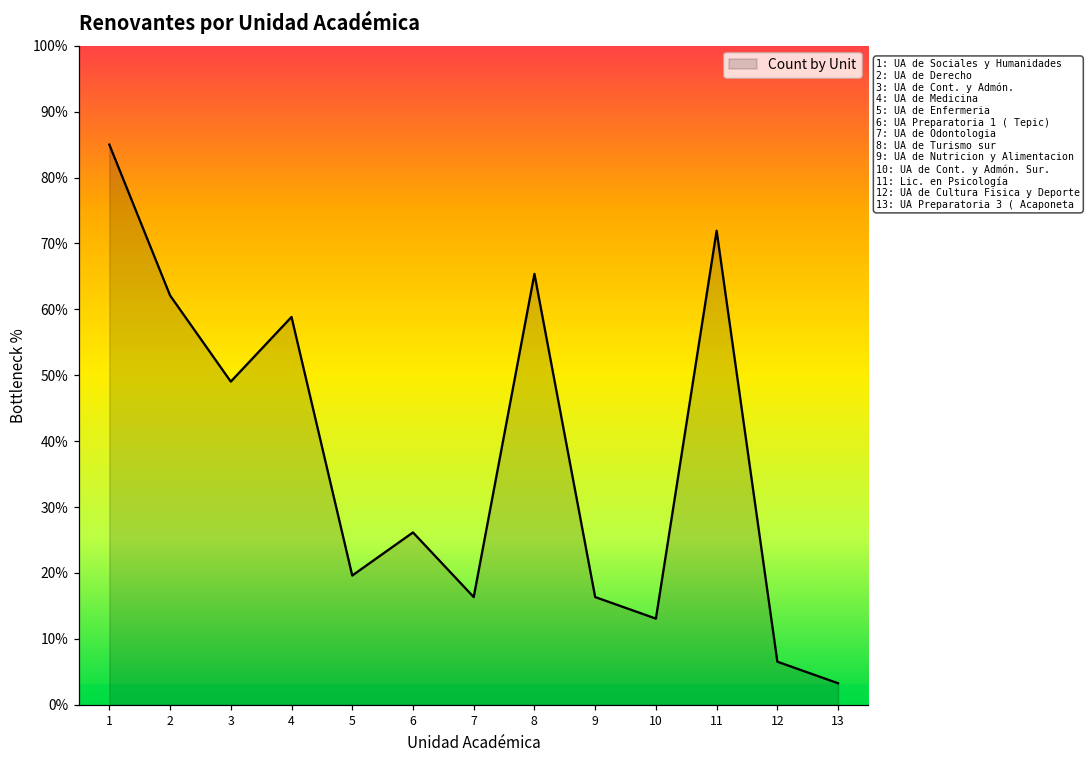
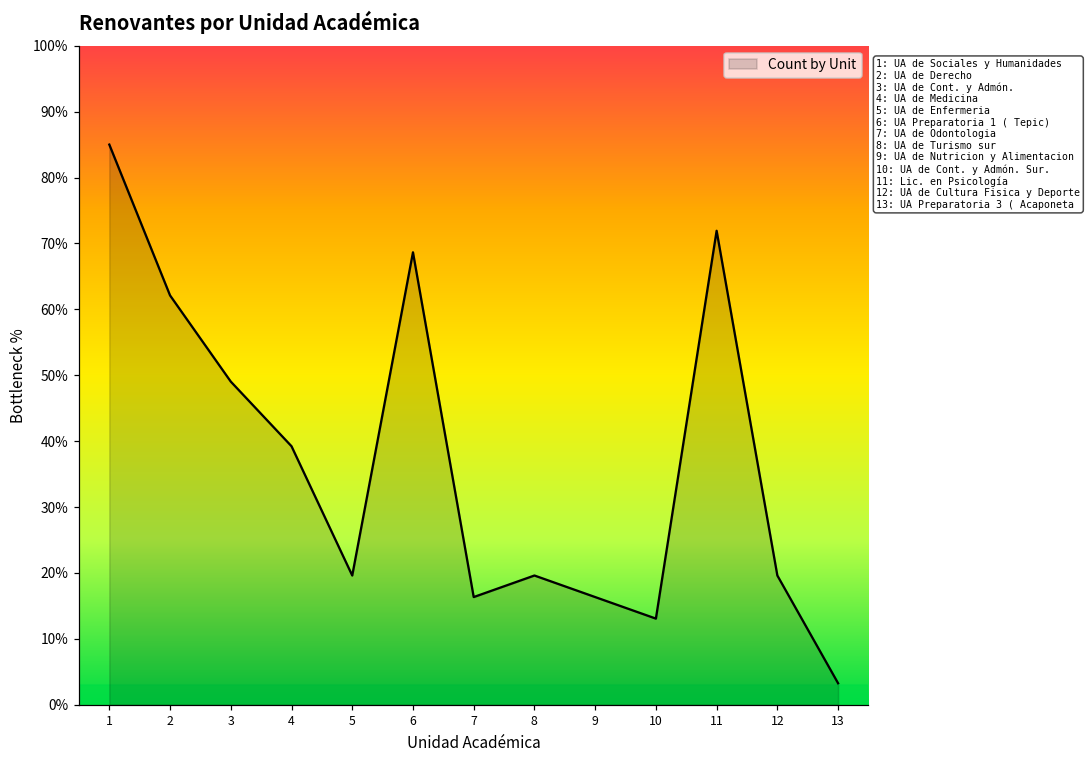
  {
    "1": "85%",
    "2": "62%",
    "3": "49%",
-   "4": "59%",
+   "4": "39%",
    "5": "20%",
-   "6": "26%",
+   "6": "69%",
    "7": "16%",
-   "8": "65%",
+   "8": "20%",
    "9": "16%",
    "10": "13%",
    "11": "72%",
-   "12": "7%",
+   "12": "20%",
    "13": "3%"
  }
